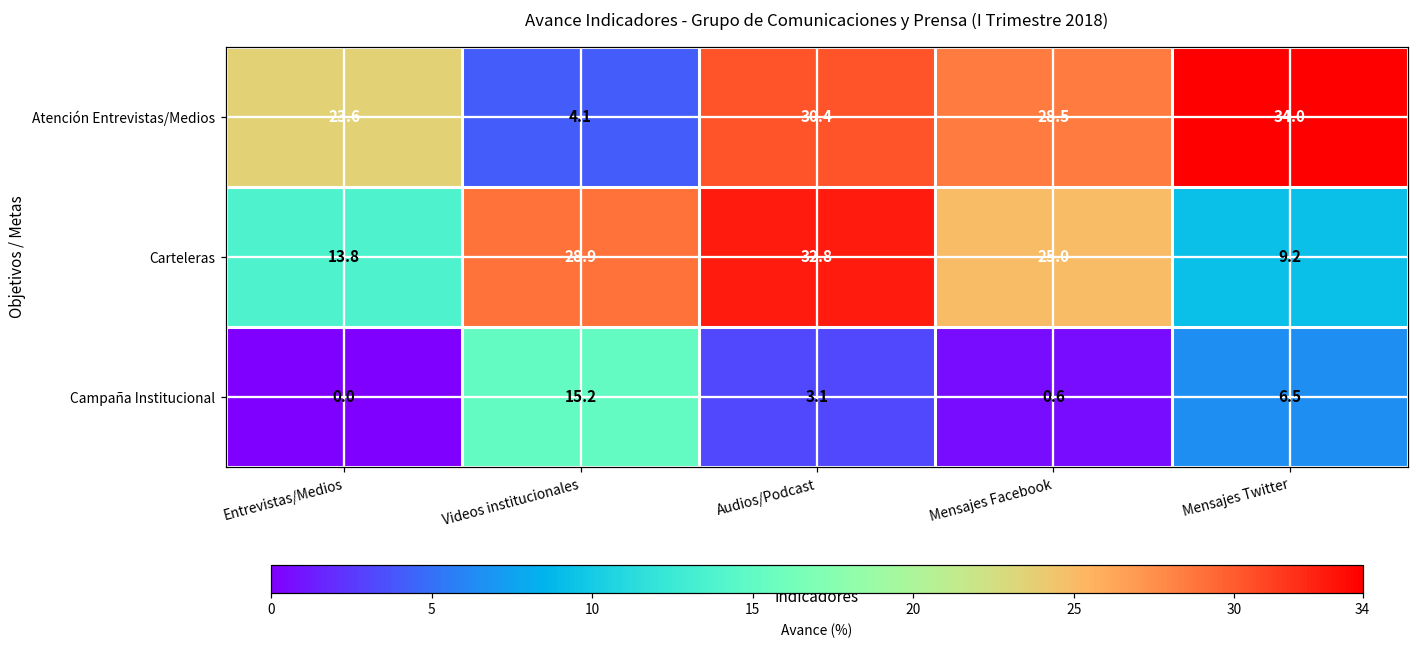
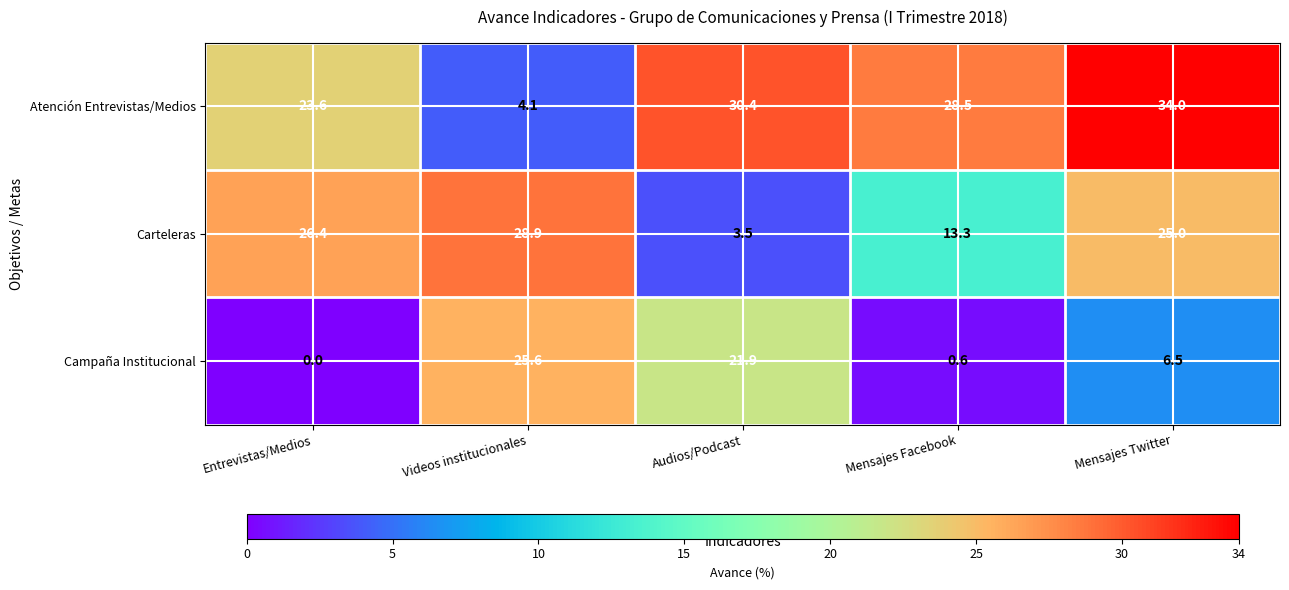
  {
    "Atención Entrevistas/Medios": {
      "Entrevistas/Medios": 23.6,
      "Videos institucionales": 4.1,
      "Audios/Podcast": 30.4,
      "Mensajes Facebook": 28.5,
      "Mensajes Twitter": 34.0
    },
    "Carteleras": {
-     "Entrevistas/Medios": 13.8,
+     "Entrevistas/Medios": 26.4,
      "Videos institucionales": 28.9,
-     "Audios/Podcast": 32.8,
-     "Mensajes Facebook": 25.0,
-     "Mensajes Twitter": 9.2
+     "Audios/Podcast": 3.5,
+     "Mensajes Facebook": 13.3,
+     "Mensajes Twitter": 25.0
    },
    "Campaña Institucional": {
      "Entrevistas/Medios": 0.0,
-     "Videos institucionales": 15.2,
-     "Audios/Podcast": 3.1,
+     "Videos institucionales": 25.6,
+     "Audios/Podcast": 21.9,
      "Mensajes Facebook": 0.6,
      "Mensajes Twitter": 6.5
    }
  }
